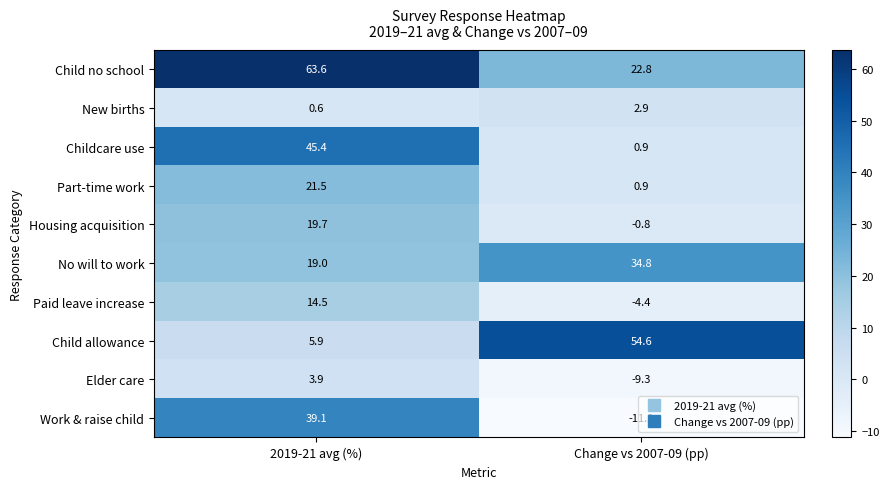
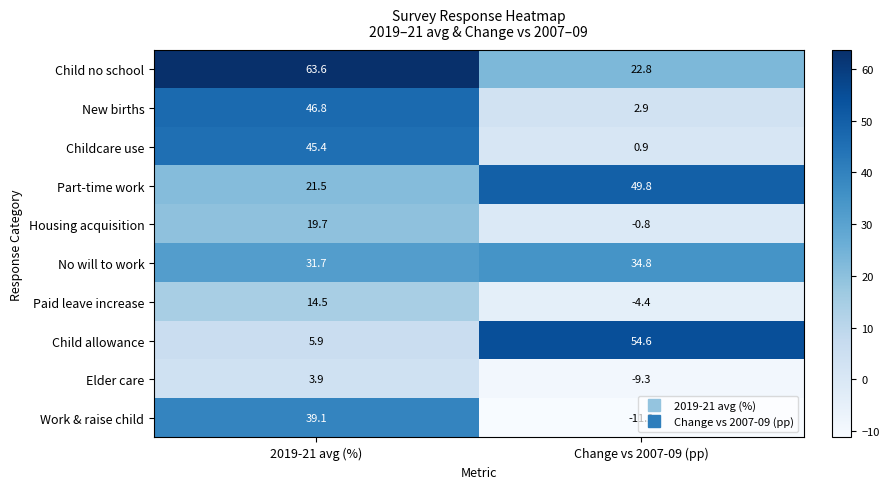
  {
    "Child no school": {
      "2019-21 avg (%)": 63.6,
      "Change vs 2007-09 (pp)": 22.8
    },
    "New births": {
-     "2019-21 avg (%)": 0.6,
+     "2019-21 avg (%)": 46.8,
      "Change vs 2007-09 (pp)": 2.9
    },
    "Childcare use": {
      "2019-21 avg (%)": 45.4,
      "Change vs 2007-09 (pp)": 0.9
    },
    "Part-time work": {
      "2019-21 avg (%)": 21.5,
-     "Change vs 2007-09 (pp)": 0.9
+     "Change vs 2007-09 (pp)": 49.8
    },
    "Housing acquisition": {
      "2019-21 avg (%)": 19.7,
      "Change vs 2007-09 (pp)": -0.8
    },
    "No will to work": {
-     "2019-21 avg (%)": 19.0,
+     "2019-21 avg (%)": 31.7,
      "Change vs 2007-09 (pp)": 34.8
    },
    "Paid leave increase": {
      "2019-21 avg (%)": 14.5,
      "Change vs 2007-09 (pp)": -4.4
    },
    "Child allowance": {
      "2019-21 avg (%)": 5.9,
      "Change vs 2007-09 (pp)": 54.6
    },
    "Elder care": {
      "2019-21 avg (%)": 3.9,
      "Change vs 2007-09 (pp)": -9.3
    },
    "Work & raise child": {
      "2019-21 avg (%)": 39.1
    }
  }
